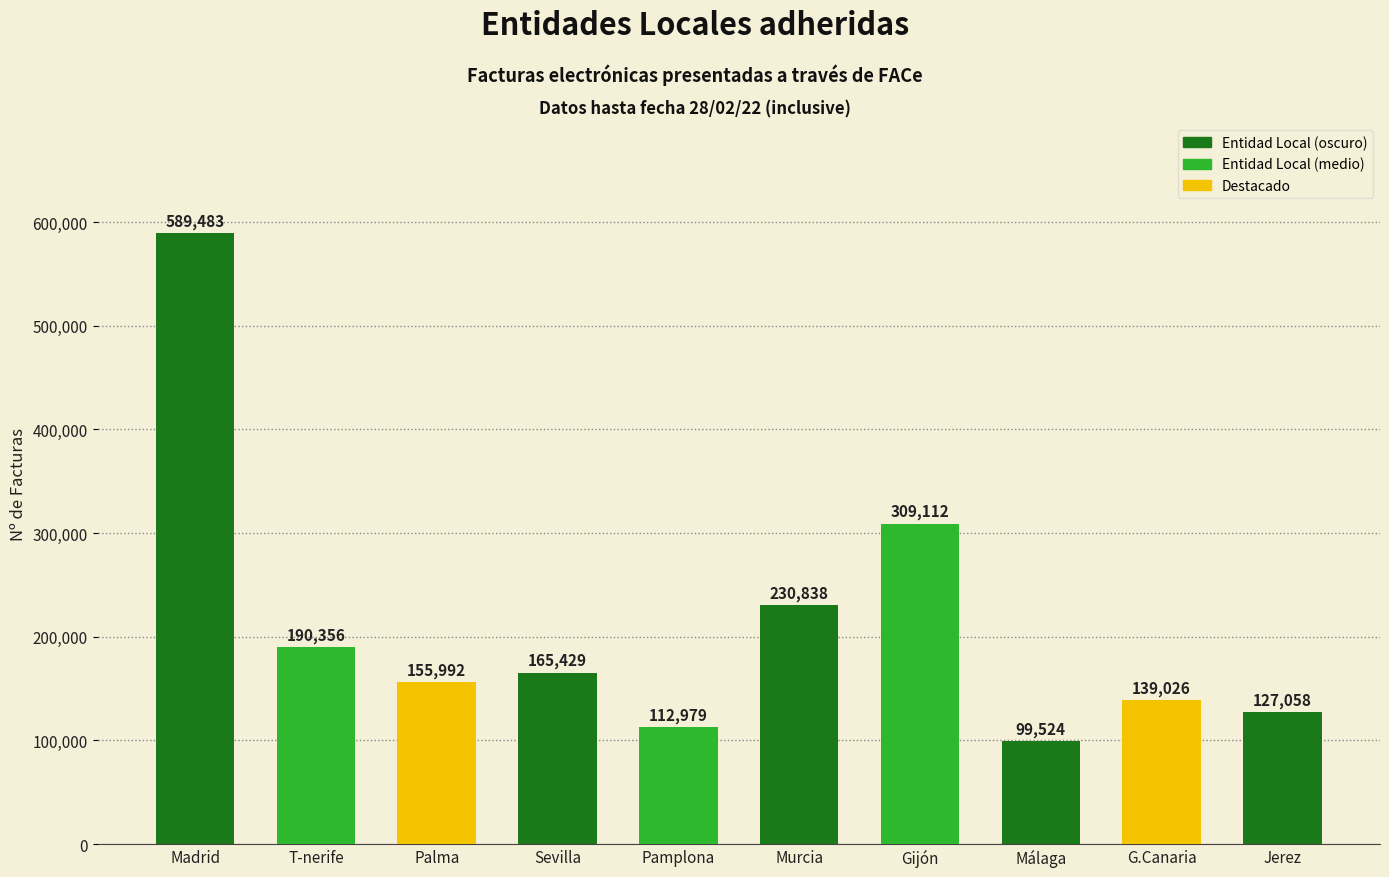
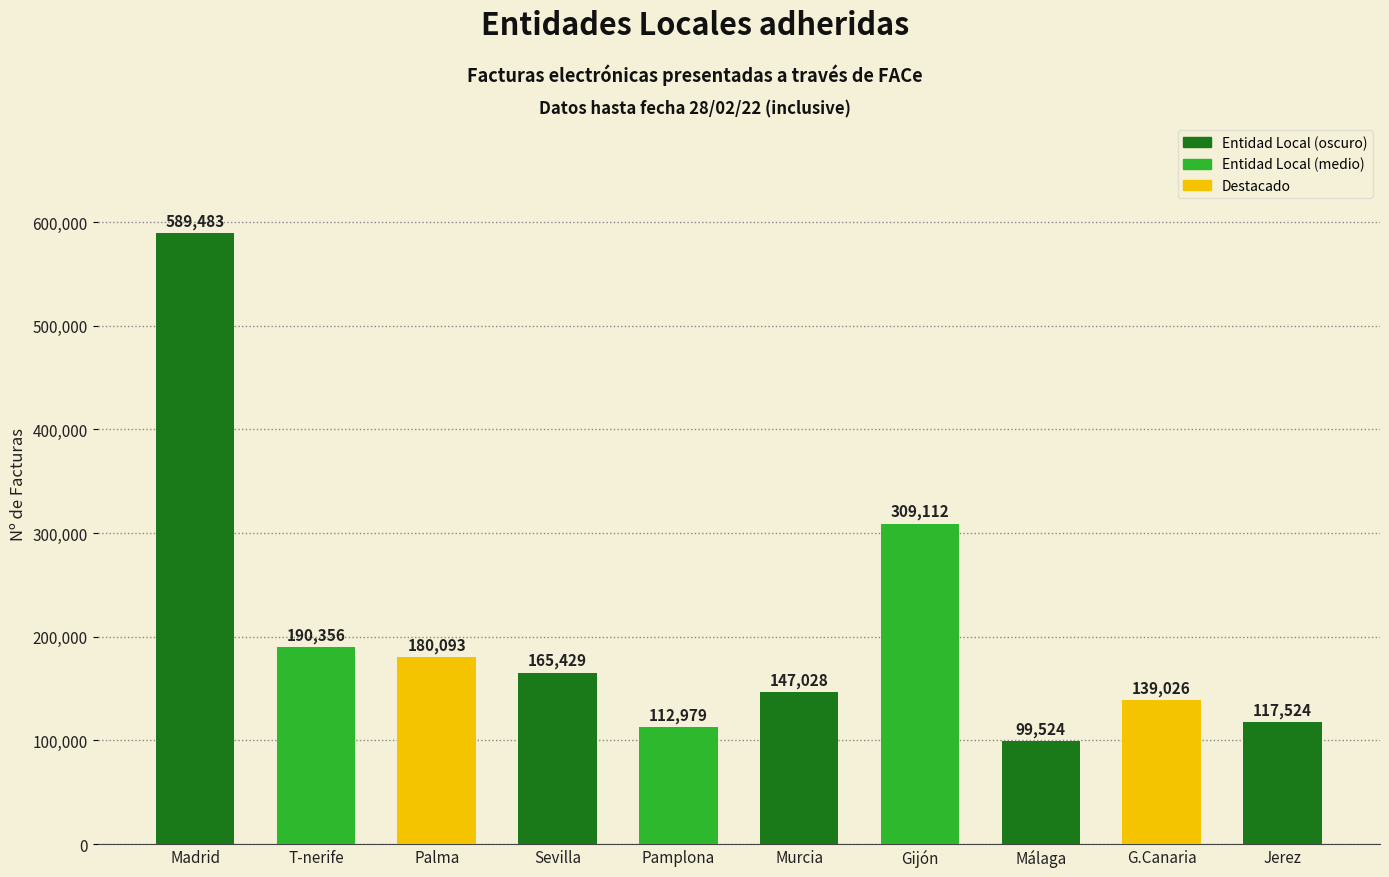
  {
    "Madrid": "589,483",
    "T-nerife": "190,356",
-   "Palma": "155,992",
+   "Palma": "180,093",
    "Sevilla": "165,429",
    "Pamplona": "112,979",
-   "Murcia": "230,838",
+   "Murcia": "147,028",
    "Gijón": "309,112",
    "Málaga": "99,524",
    "G.Canaria": "139,026",
-   "Jerez": "127,058"
+   "Jerez": "117,524"
  }
